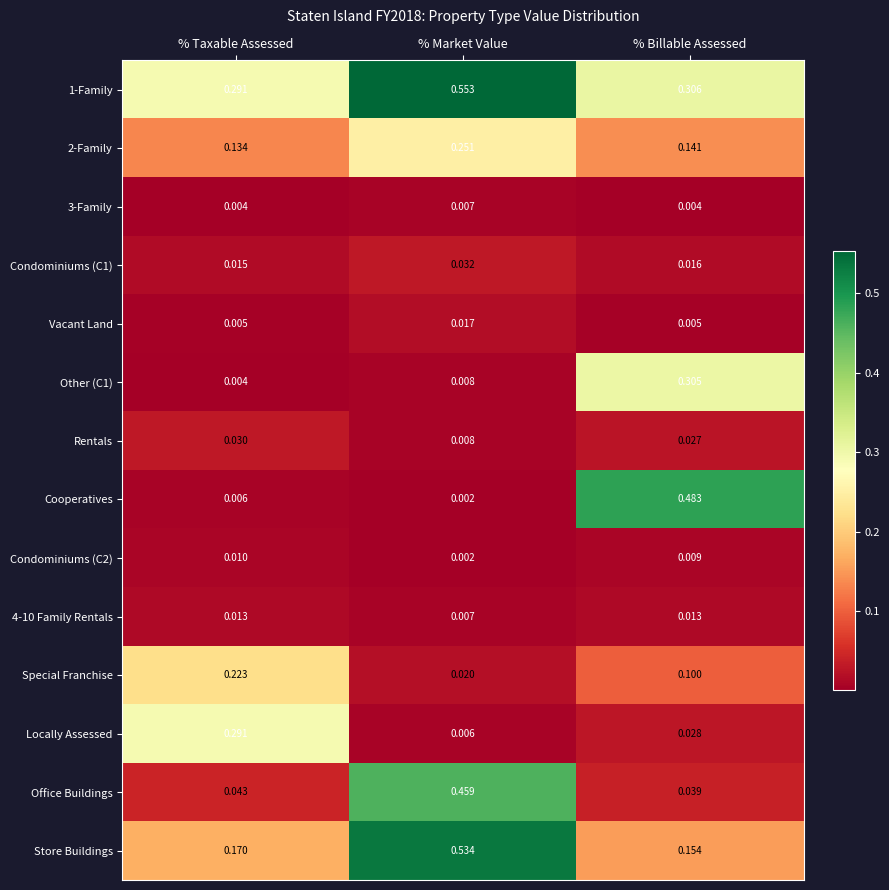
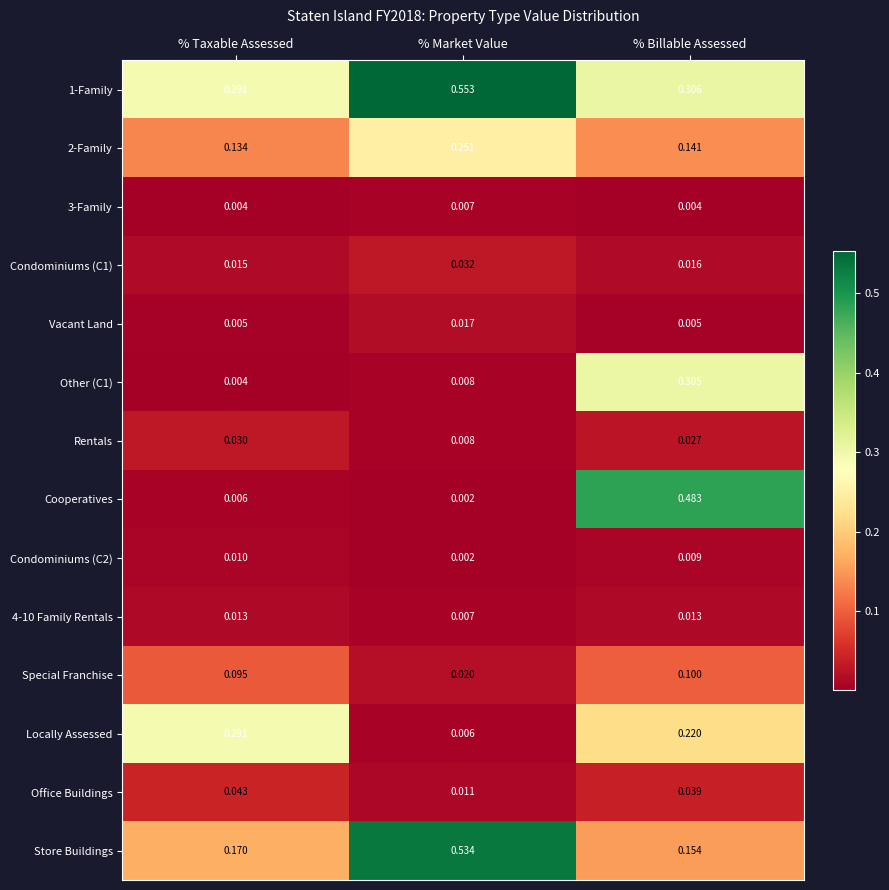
  {
    "1-Family": {
      "% Taxable Assessed": 0.291,
      "% Market Value": 0.553,
      "% Billable Assessed": 0.306
    },
    "2-Family": {
      "% Taxable Assessed": 0.134,
      "% Market Value": 0.251,
      "% Billable Assessed": 0.141
    },
    "3-Family": {
      "% Taxable Assessed": 0.004,
      "% Market Value": 0.007,
      "% Billable Assessed": 0.004
    },
    "Condominiums (C1)": {
      "% Taxable Assessed": 0.015,
      "% Market Value": 0.032,
      "% Billable Assessed": 0.016
    },
    "Vacant Land": {
      "% Taxable Assessed": 0.005,
      "% Market Value": 0.017,
      "% Billable Assessed": 0.005
    },
    "Other (C1)": {
      "% Taxable Assessed": 0.004,
      "% Market Value": 0.008,
      "% Billable Assessed": 0.305
    },
    "Rentals": {
      "% Taxable Assessed": 0.030,
      "% Market Value": 0.008,
      "% Billable Assessed": 0.027
    },
    "Cooperatives": {
      "% Taxable Assessed": 0.006,
      "% Market Value": 0.002,
      "% Billable Assessed": 0.483
    },
    "Condominiums (C2)": {
      "% Taxable Assessed": 0.010,
      "% Market Value": 0.002,
      "% Billable Assessed": 0.009
    },
    "4-10 Family Rentals": {
      "% Taxable Assessed": 0.013,
      "% Market Value": 0.007,
      "% Billable Assessed": 0.013
    },
    "Special Franchise": {
-     "% Taxable Assessed": 0.223,
+     "% Taxable Assessed": 0.095,
      "% Market Value": 0.020,
      "% Billable Assessed": 0.100
    },
    "Locally Assessed": {
      "% Taxable Assessed": 0.291,
      "% Market Value": 0.006,
-     "% Billable Assessed": 0.028
+     "% Billable Assessed": 0.220
    },
    "Office Buildings": {
      "% Taxable Assessed": 0.043,
-     "% Market Value": 0.459,
+     "% Market Value": 0.011,
      "% Billable Assessed": 0.039
    },
    "Store Buildings": {
      "% Taxable Assessed": 0.170,
      "% Market Value": 0.534,
      "% Billable Assessed": 0.154
    }
  }
